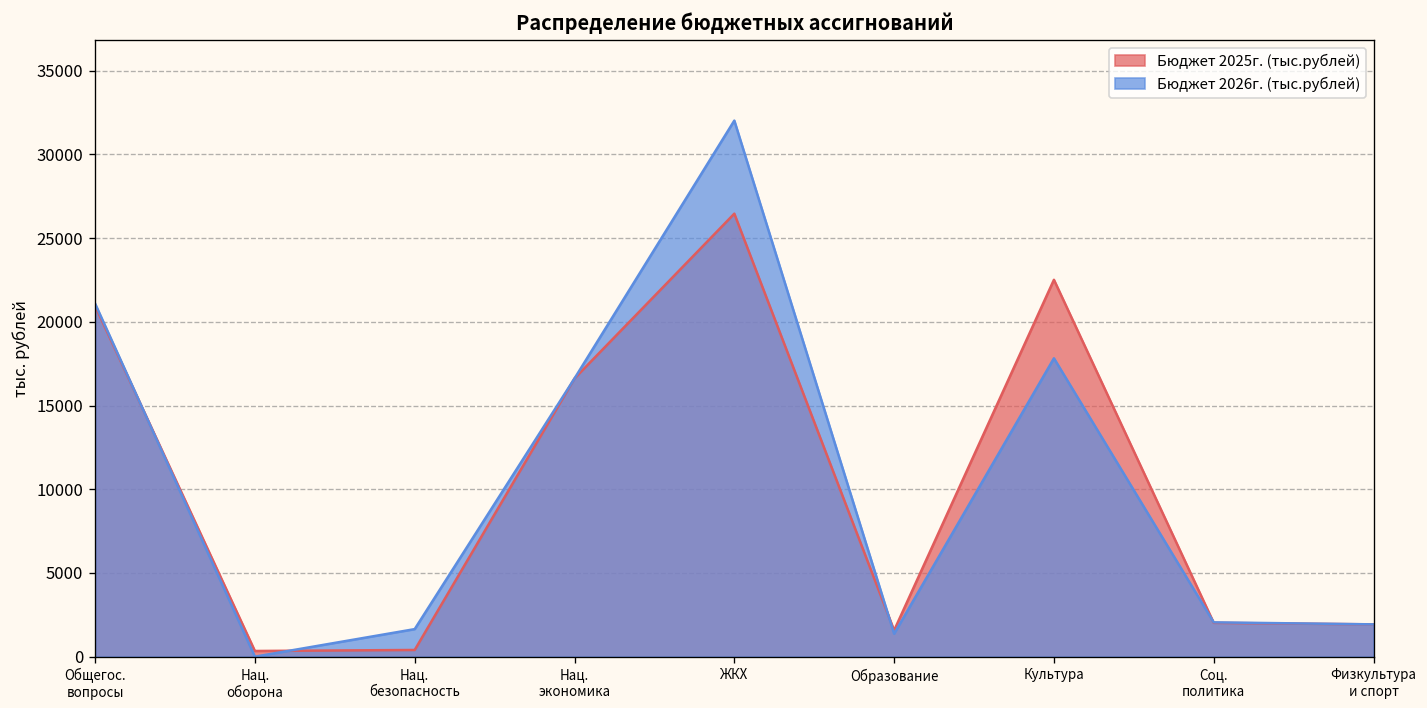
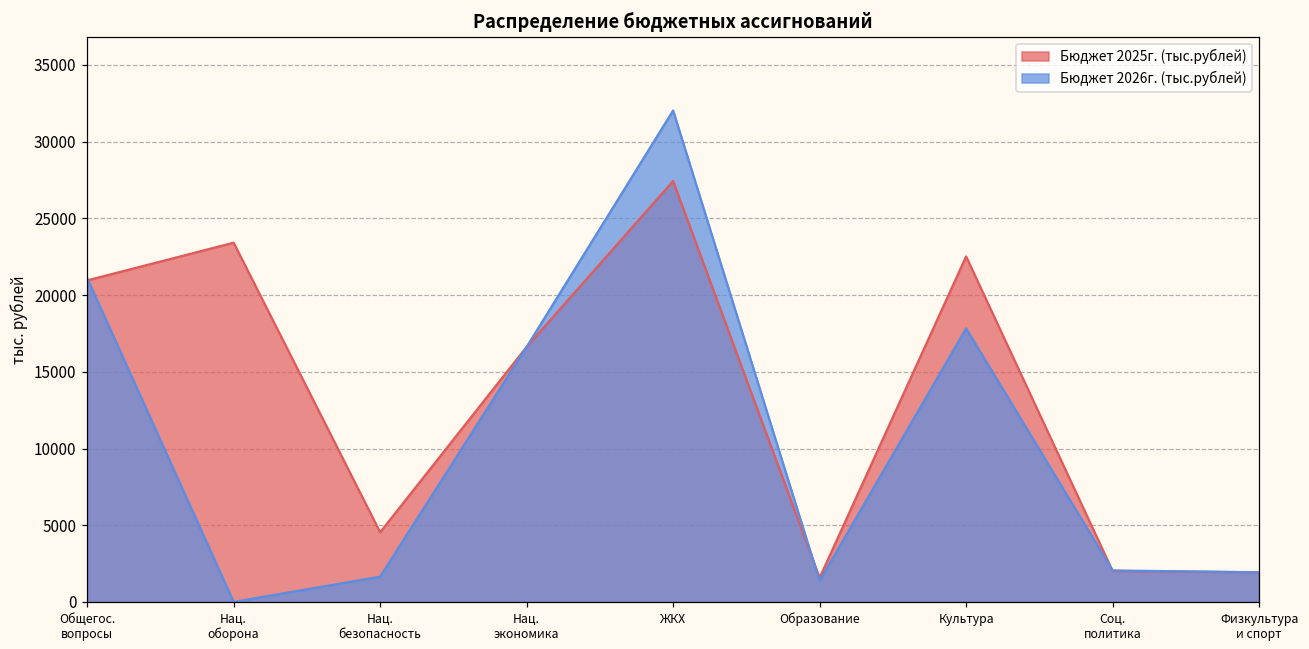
  {
    "Бюджет 2025г. (тыс.рублей)": {
-     "Нац. оборона": 300,
-     "Нац. безопасность": 400,
-     "ЖКХ": 26500,
+     "Нац. оборона": 23400,
+     "Нац. безопасность": 4500,
+     "ЖКХ": 27400,
      "Образование": 1600,
      "Культура": 22500
    },
    "Бюджет 2026г. (тыс.рублей)": {
      "Нац. оборона": 0,
      "Нац. безопасность": 1600,
      "ЖКХ": 32000,
      "Образование": 1400,
      "Культура": 17800
    }
  }
